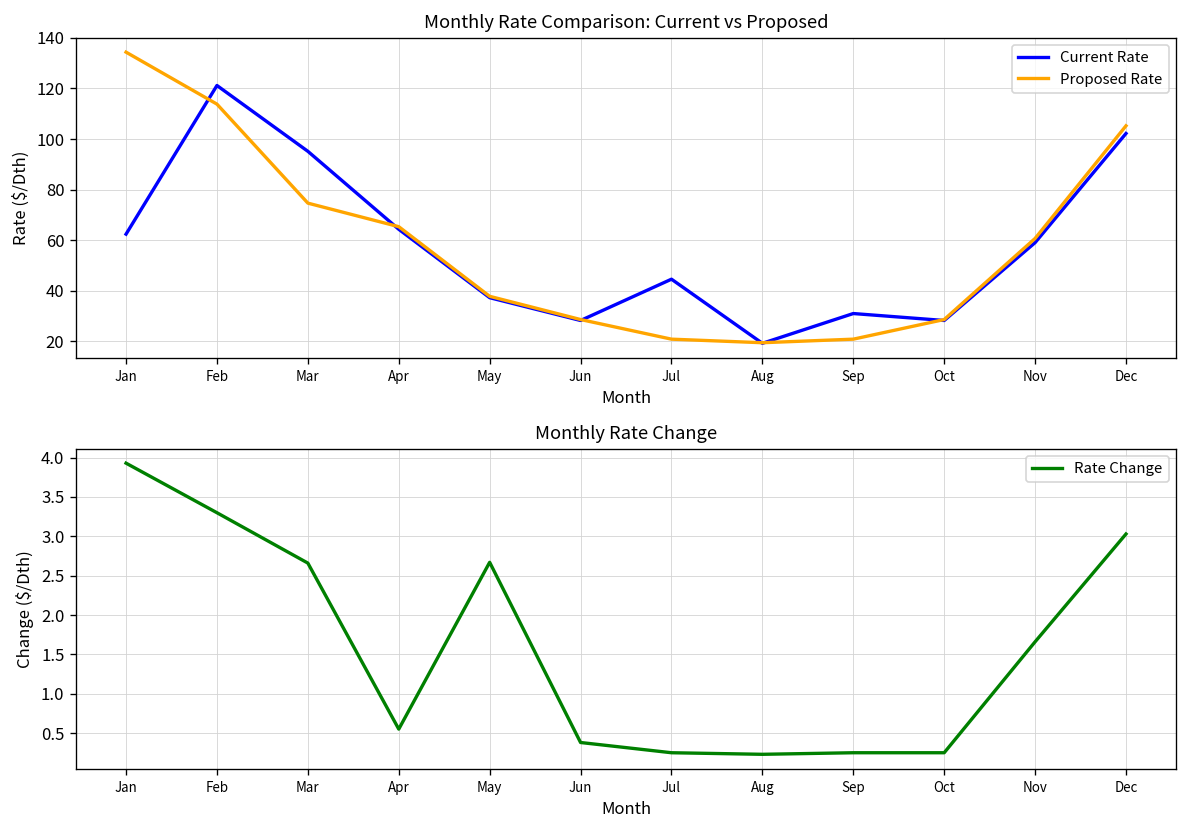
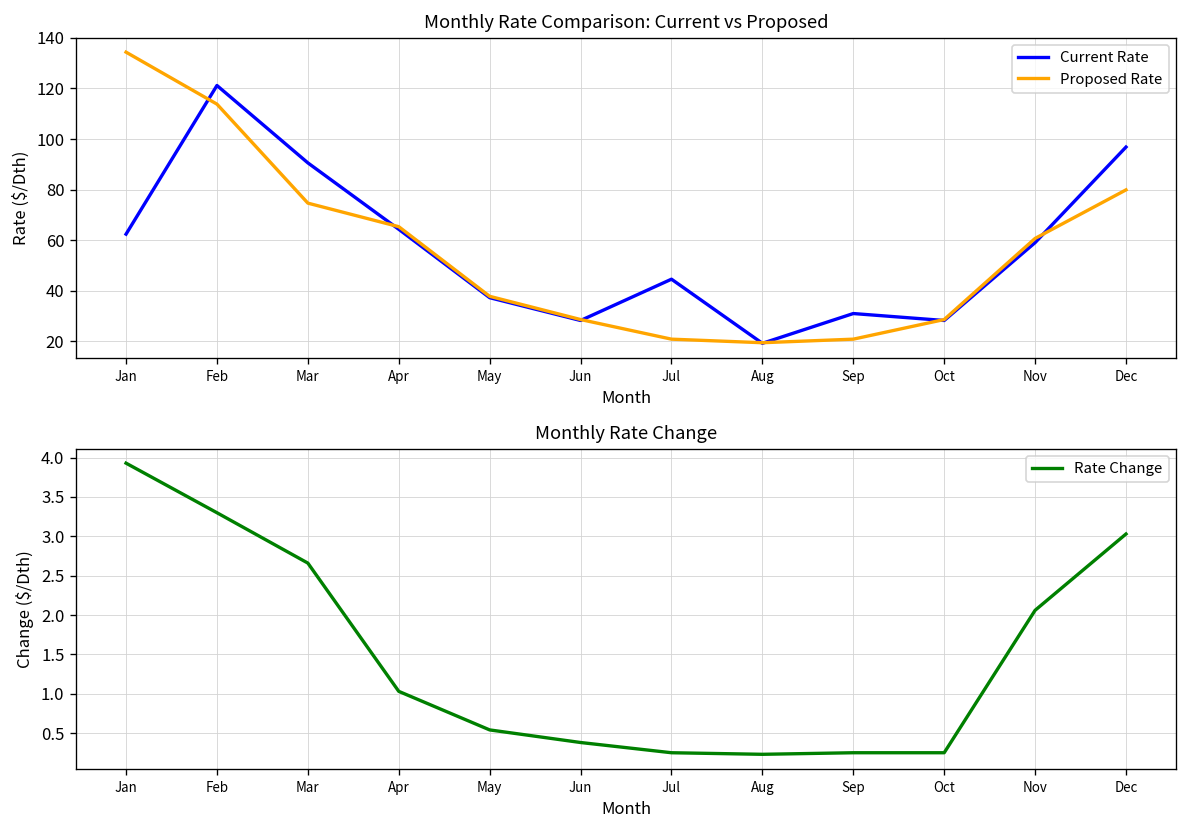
  {
    "Monthly Rate Comparison: Current vs Proposed": {
      "Current Rate": {
        "Jan": 62,
        "Feb": 121,
-       "Mar": 95,
+       "Mar": 91,
        "Jul": 45,
        "Sep": 31,
        "Nov": 59,
-       "Dec": 102
+       "Dec": 97
      },
      "Proposed Rate": {
        "Jan": 134,
        "Feb": 114,
        "Mar": 75,
        "Jul": 21,
        "Sep": 21,
        "Nov": 61,
-       "Dec": 105
+       "Dec": 80
      }
    },
    "Monthly Rate Change": {
      "Jan": 3.9,
      "Feb": 3.3,
      "Mar": 2.7,
-     "Apr": 0.6,
-     "May": 2.7,
+     "Apr": 1.0,
+     "May": 0.5,
      "Jun": 0.4,
      "Jul": 0.3,
      "Aug": 0.2,
      "Sep": 0.3,
      "Oct": 0.3,
-     "Nov": 1.7,
+     "Nov": 2.1,
      "Dec": 3.0
    }
  }
